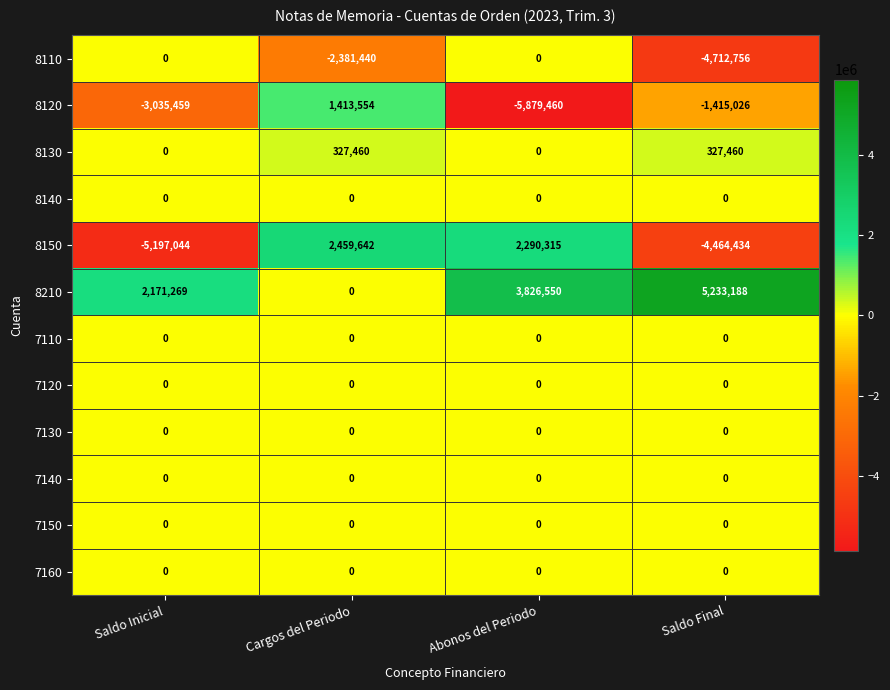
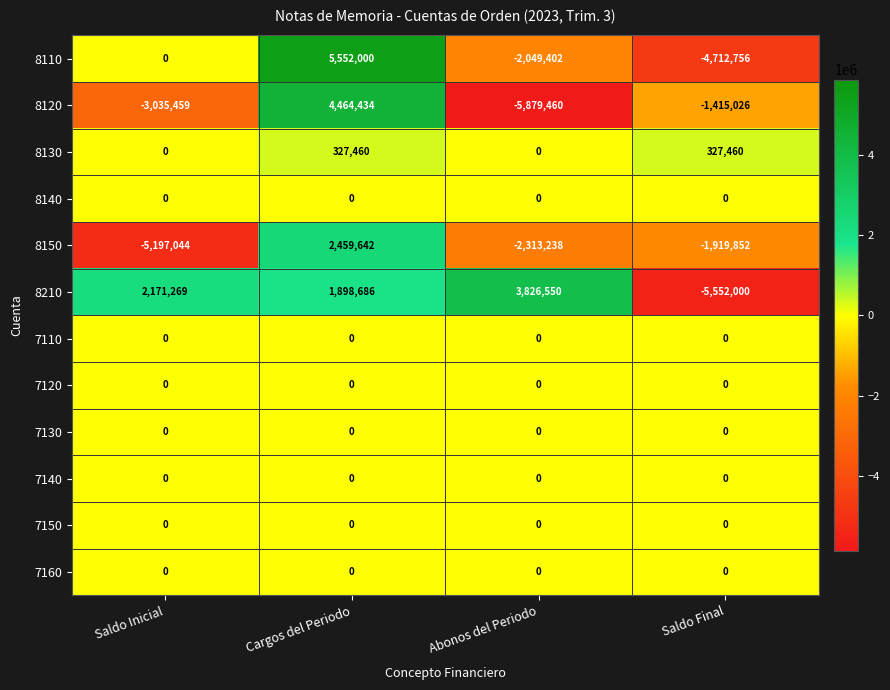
  {
    "8110": {
      "Saldo Inicial": "0",
-     "Cargos del Periodo": "-2,381,440",
-     "Abonos del Periodo": "0",
+     "Cargos del Periodo": "5,552,000",
+     "Abonos del Periodo": "-2,049,402",
      "Saldo Final": "-4,712,756"
    },
    "8120": {
      "Saldo Inicial": "-3,035,459",
-     "Cargos del Periodo": "1,413,554",
+     "Cargos del Periodo": "4,464,434",
      "Abonos del Periodo": "-5,879,460",
      "Saldo Final": "-1,415,026"
    },
    "8130": {
      "Saldo Inicial": "0",
      "Cargos del Periodo": "327,460",
      "Abonos del Periodo": "0",
      "Saldo Final": "327,460"
    },
    "8140": {
      "Saldo Inicial": "0",
      "Cargos del Periodo": "0",
      "Abonos del Periodo": "0",
      "Saldo Final": "0"
    },
    "8150": {
      "Saldo Inicial": "-5,197,044",
      "Cargos del Periodo": "2,459,642",
-     "Abonos del Periodo": "2,290,315",
-     "Saldo Final": "-4,464,434"
+     "Abonos del Periodo": "-2,313,238",
+     "Saldo Final": "-1,919,852"
    },
    "8210": {
      "Saldo Inicial": "2,171,269",
-     "Cargos del Periodo": "0",
+     "Cargos del Periodo": "1,898,686",
      "Abonos del Periodo": "3,826,550",
-     "Saldo Final": "5,233,188"
+     "Saldo Final": "-5,552,000"
    },
    "7110": {
      "Saldo Inicial": "0",
      "Cargos del Periodo": "0",
      "Abonos del Periodo": "0",
      "Saldo Final": "0"
    },
    "7120": {
      "Saldo Inicial": "0",
      "Cargos del Periodo": "0",
      "Abonos del Periodo": "0",
      "Saldo Final": "0"
    },
    "7130": {
      "Saldo Inicial": "0",
      "Cargos del Periodo": "0",
      "Abonos del Periodo": "0",
      "Saldo Final": "0"
    },
    "7140": {
      "Saldo Inicial": "0",
      "Cargos del Periodo": "0",
      "Abonos del Periodo": "0",
      "Saldo Final": "0"
    },
    "7150": {
      "Saldo Inicial": "0",
      "Cargos del Periodo": "0",
      "Abonos del Periodo": "0",
      "Saldo Final": "0"
    },
    "7160": {
      "Saldo Inicial": "0",
      "Cargos del Periodo": "0",
      "Abonos del Periodo": "0",
      "Saldo Final": "0"
    }
  }
